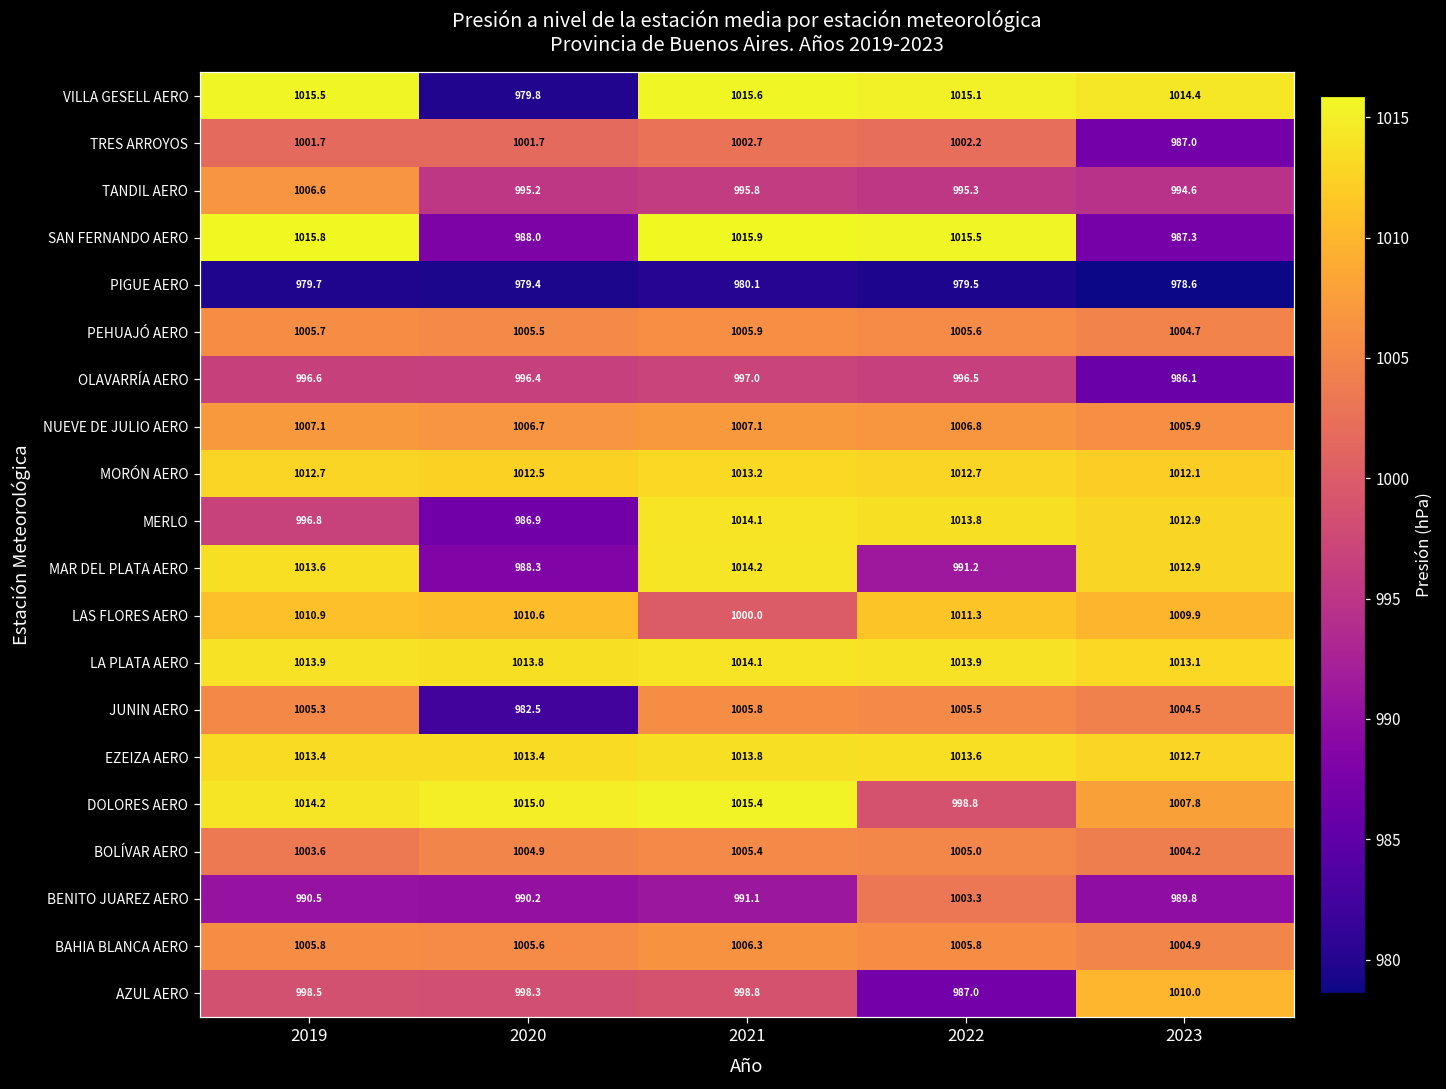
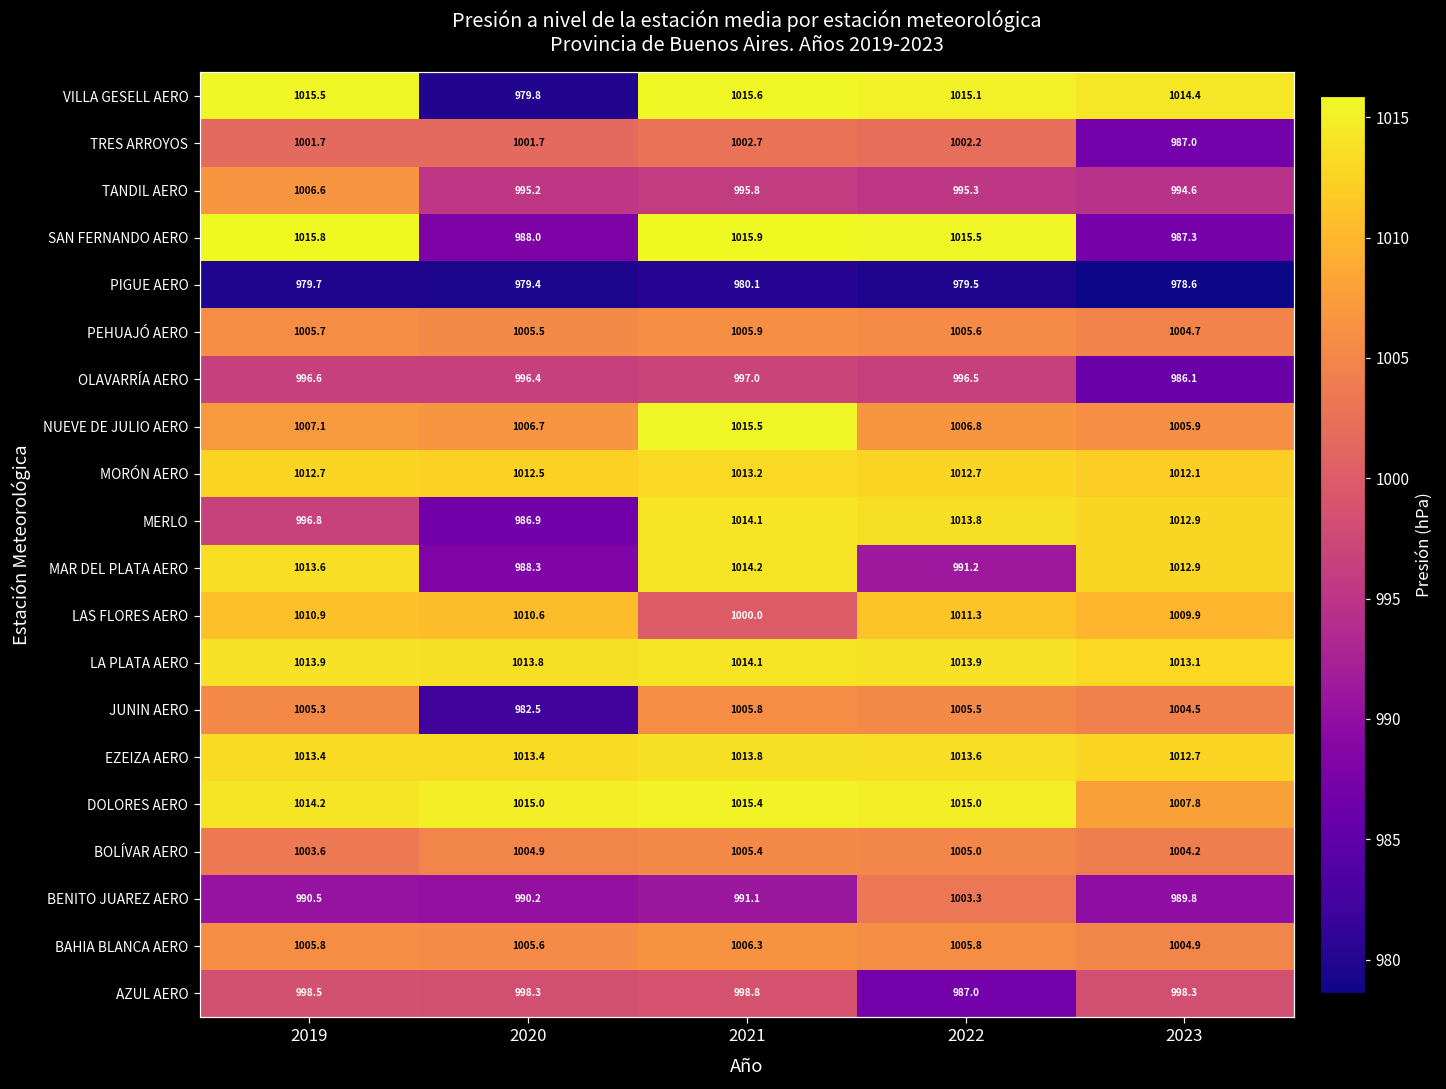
  {
    "VILLA GESELL AERO": {
      "2019": 1015.5,
      "2020": 979.8,
      "2021": 1015.6,
      "2022": 1015.1,
      "2023": 1014.4
    },
    "TRES ARROYOS": {
      "2019": 1001.7,
      "2020": 1001.7,
      "2021": 1002.7,
      "2022": 1002.2,
      "2023": 987.0
    },
    "TANDIL AERO": {
      "2019": 1006.6,
      "2020": 995.2,
      "2021": 995.8,
      "2022": 995.3,
      "2023": 994.6
    },
    "SAN FERNANDO AERO": {
      "2019": 1015.8,
      "2020": 988.0,
      "2021": 1015.9,
      "2022": 1015.5,
      "2023": 987.3
    },
    "PIGUE AERO": {
      "2019": 979.7,
      "2020": 979.4,
      "2021": 980.1,
      "2022": 979.5,
      "2023": 978.6
    },
    "PEHUAJÓ AERO": {
      "2019": 1005.7,
      "2020": 1005.5,
      "2021": 1005.9,
      "2022": 1005.6,
      "2023": 1004.7
    },
    "OLAVARRÍA AERO": {
      "2019": 996.6,
      "2020": 996.4,
      "2021": 997.0,
      "2022": 996.5,
      "2023": 986.1
    },
    "NUEVE DE JULIO AERO": {
      "2019": 1007.1,
      "2020": 1006.7,
-     "2021": 1007.1,
+     "2021": 1015.5,
      "2022": 1006.8,
      "2023": 1005.9
    },
    "MORÓN AERO": {
      "2019": 1012.7,
      "2020": 1012.5,
      "2021": 1013.2,
      "2022": 1012.7,
      "2023": 1012.1
    },
    "MERLO": {
      "2019": 996.8,
      "2020": 986.9,
      "2021": 1014.1,
      "2022": 1013.8,
      "2023": 1012.9
    },
    "MAR DEL PLATA AERO": {
      "2019": 1013.6,
      "2020": 988.3,
      "2021": 1014.2,
      "2022": 991.2,
      "2023": 1012.9
    },
    "LAS FLORES AERO": {
      "2019": 1010.9,
      "2020": 1010.6,
      "2021": 1000.0,
      "2022": 1011.3,
      "2023": 1009.9
    },
    "LA PLATA AERO": {
      "2019": 1013.9,
      "2020": 1013.8,
      "2021": 1014.1,
      "2022": 1013.9,
      "2023": 1013.1
    },
    "JUNIN AERO": {
      "2019": 1005.3,
      "2020": 982.5,
      "2021": 1005.8,
      "2022": 1005.5,
      "2023": 1004.5
    },
    "EZEIZA AERO": {
      "2019": 1013.4,
      "2020": 1013.4,
      "2021": 1013.8,
      "2022": 1013.6,
      "2023": 1012.7
    },
    "DOLORES AERO": {
      "2019": 1014.2,
      "2020": 1015.0,
      "2021": 1015.4,
-     "2022": 998.8,
+     "2022": 1015.0,
      "2023": 1007.8
    },
    "BOLÍVAR AERO": {
      "2019": 1003.6,
      "2020": 1004.9,
      "2021": 1005.4,
      "2022": 1005.0,
      "2023": 1004.2
    },
    "BENITO JUAREZ AERO": {
      "2019": 990.5,
      "2020": 990.2,
      "2021": 991.1,
      "2022": 1003.3,
      "2023": 989.8
    },
    "BAHIA BLANCA AERO": {
      "2019": 1005.8,
      "2020": 1005.6,
      "2021": 1006.3,
      "2022": 1005.8,
      "2023": 1004.9
    },
    "AZUL AERO": {
      "2019": 998.5,
      "2020": 998.3,
      "2021": 998.8,
      "2022": 987.0,
-     "2023": 1010.0
+     "2023": 998.3
    }
  }
